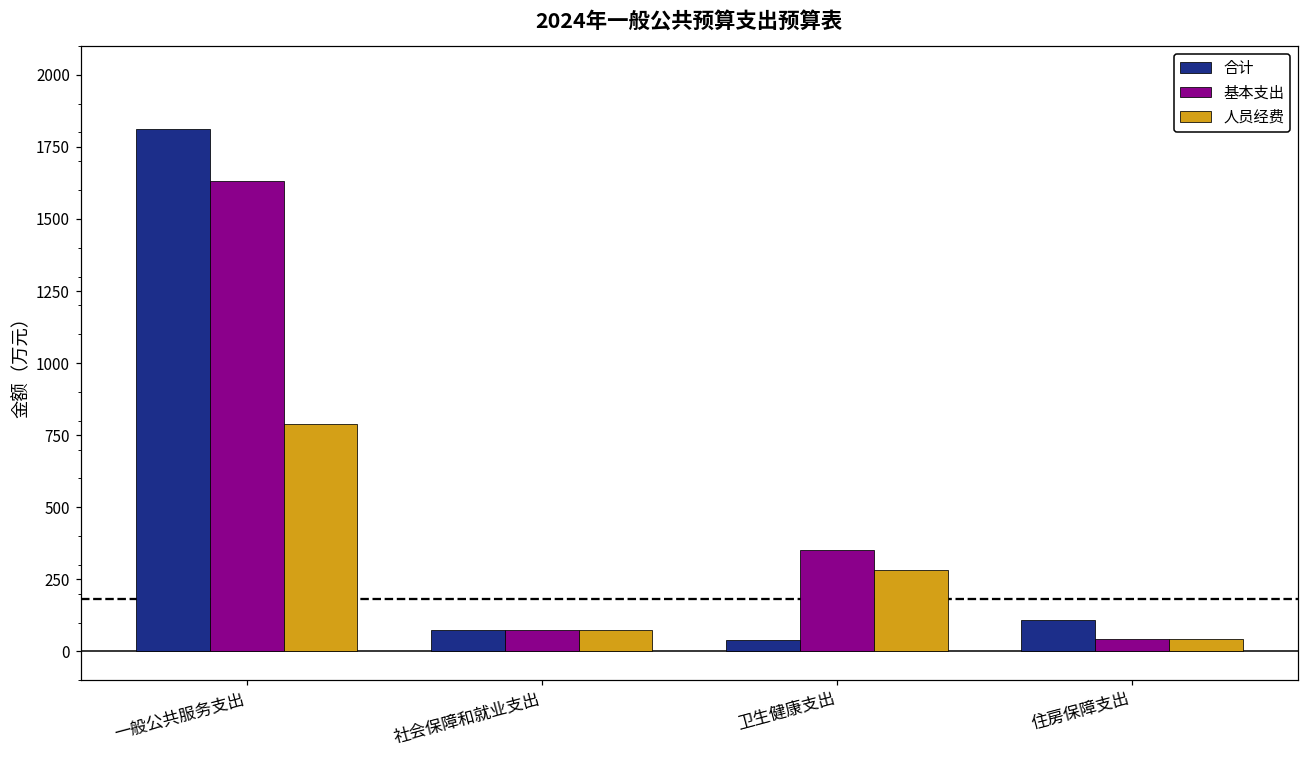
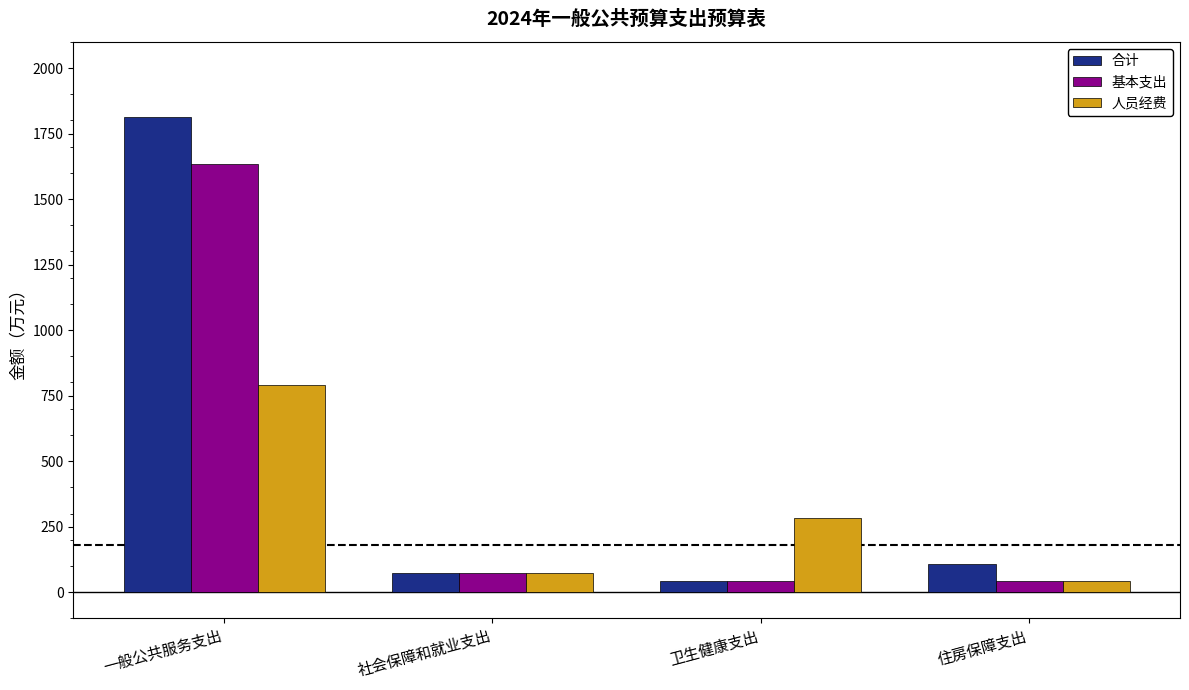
  {
    "合计": {
      "一般公共服务支出": 1810,
      "社会保障和就业支出": 70,
      "卫生健康支出": 40,
      "住房保障支出": 110
    },
    "基本支出": {
      "一般公共服务支出": 1630,
      "社会保障和就业支出": 70,
-     "卫生健康支出": 350,
+     "卫生健康支出": 40,
      "住房保障支出": 40
    },
    "人员经费": {
      "一般公共服务支出": 790,
      "社会保障和就业支出": 70,
      "卫生健康支出": 280,
      "住房保障支出": 40
    }
  }
